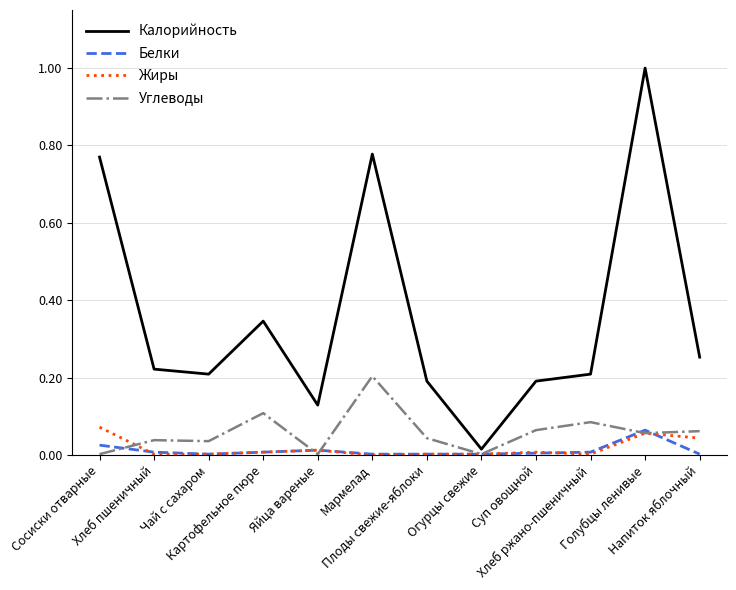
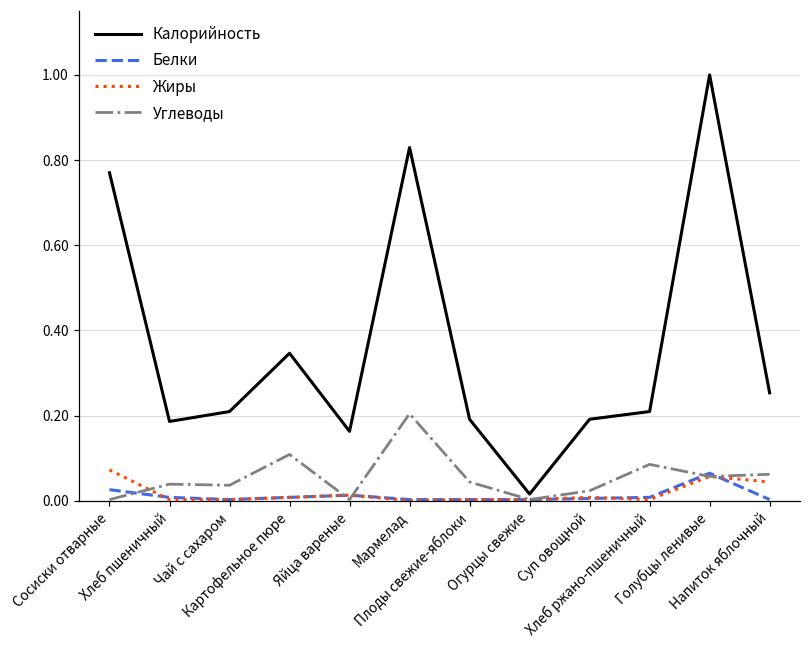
  {
    "Калорийность": {
      "Сосиски отварные": 0.77,
-     "Хлеб пшеничный": 0.22,
+     "Хлеб пшеничный": 0.19,
      "Чай с сахаром": 0.21,
      "Картофельное пюре": 0.35,
-     "Яйца вареные": 0.13,
-     "Мармелад": 0.78,
+     "Яйца вареные": 0.16,
+     "Мармелад": 0.83,
      "Плоды свежие-яблоки": 0.19,
      "Огурцы свежие": 0.02,
      "Суп овощной": 0.19,
      "Хлеб ржано-пшеничный": 0.21,
      "Голубцы ленивые": 1.00,
      "Напиток яблочный": 0.25
    },
    "Белки": {
      "Сосиски отварные": 0.03,
      "Голубцы ленивые": 0.06,
      "Напиток яблочный": 0.00
    },
    "Жиры": {
      "Сосиски отварные": 0.07,
      "Напиток яблочный": 0.04
    },
    "Углеводы": {
      "Сосиски отварные": 0.00,
      "Хлеб пшеничный": 0.04,
      "Чай с сахаром": 0.04,
      "Картофельное пюре": 0.11,
      "Яйца вареные": 0.00,
      "Мармелад": 0.20,
      "Плоды свежие-яблоки": 0.04,
-     "Суп овощной": 0.06,
+     "Суп овощной": 0.02,
      "Хлеб ржано-пшеничный": 0.09,
      "Напиток яблочный": 0.06
    }
  }
